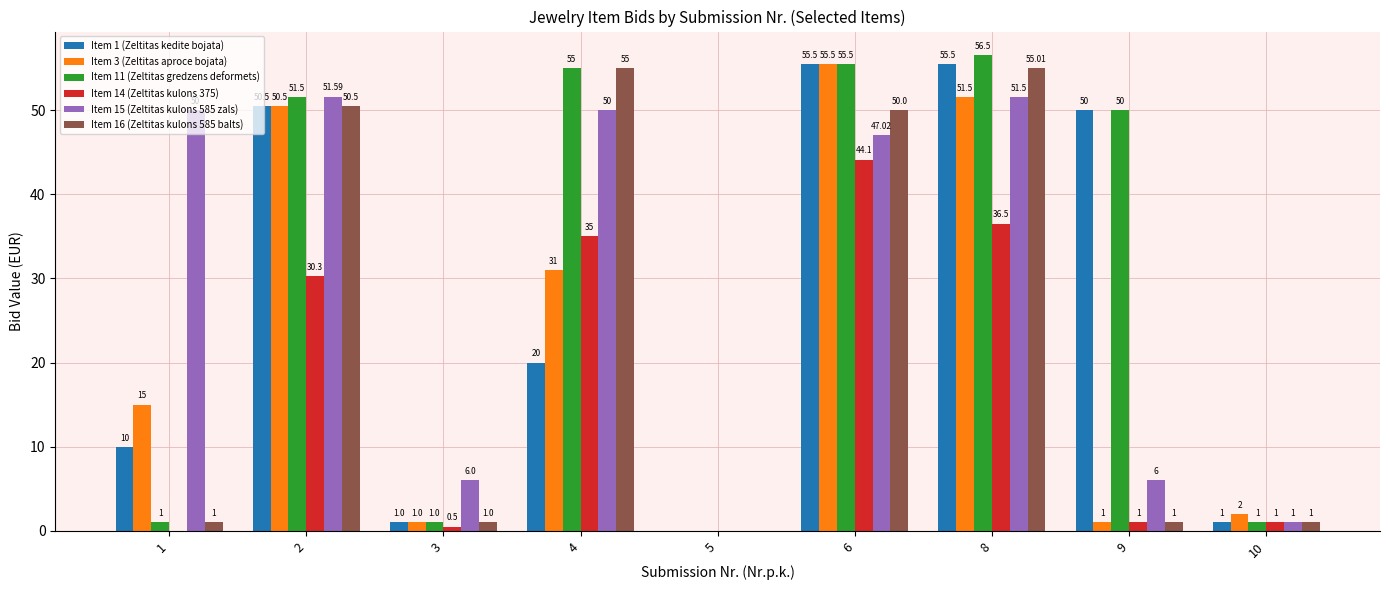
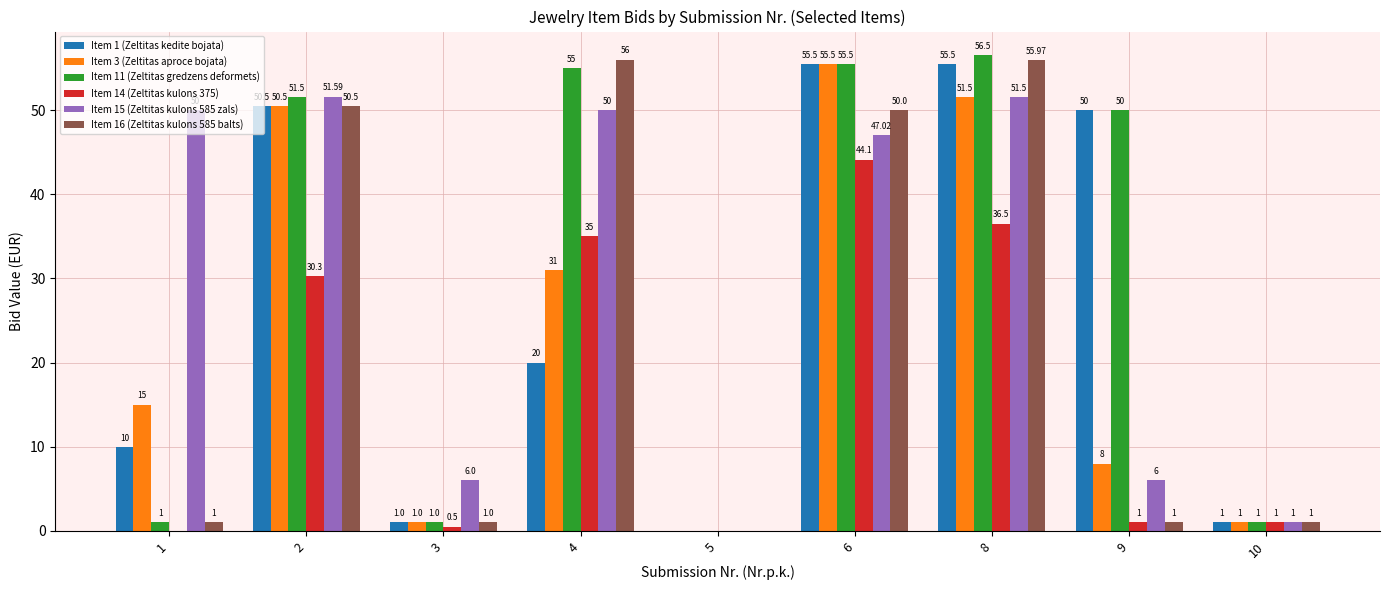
  {
    "Item 1 (Zeltitas kedite bojata)": {
      "1": 10,
      "3": 1.0,
      "4": 20,
      "6": 55.5,
      "8": 55.5,
      "9": 50,
      "10": 1
    },
    "Item 3 (Zeltitas aproce bojata)": {
      "1": 15,
      "2": 50.5,
      "3": 1.0,
      "4": 31,
      "6": 55.5,
      "8": 51.5,
-     "9": 1,
-     "10": 2
+     "9": 8,
+     "10": 1
    },
    "Item 11 (Zeltitas gredzens deformets)": {
      "1": 1,
      "2": 51.5,
      "3": 1.0,
      "4": 55,
      "6": 55.5,
      "8": 56.5,
      "9": 50,
      "10": 1
    },
    "Item 14 (Zeltitas kulons 375)": {
      "2": 30.3,
      "3": 0.5,
      "4": 35,
      "6": 44.1,
      "8": 36.5,
      "9": 1,
      "10": 1
    },
    "Item 15 (Zeltitas kulons 585 zals)": {
      "2": 51.59,
      "3": 6.0,
      "4": 50,
      "6": 47.02,
      "8": 51.5,
      "9": 6,
      "10": 1
    },
    "Item 16 (Zeltitas kulons 585 balts)": {
      "1": 1,
      "2": 50.5,
      "3": 1.0,
-     "4": 55,
+     "4": 56,
      "6": 50.0,
-     "8": 55.01,
+     "8": 55.97,
      "9": 1,
      "10": 1
    }
  }
